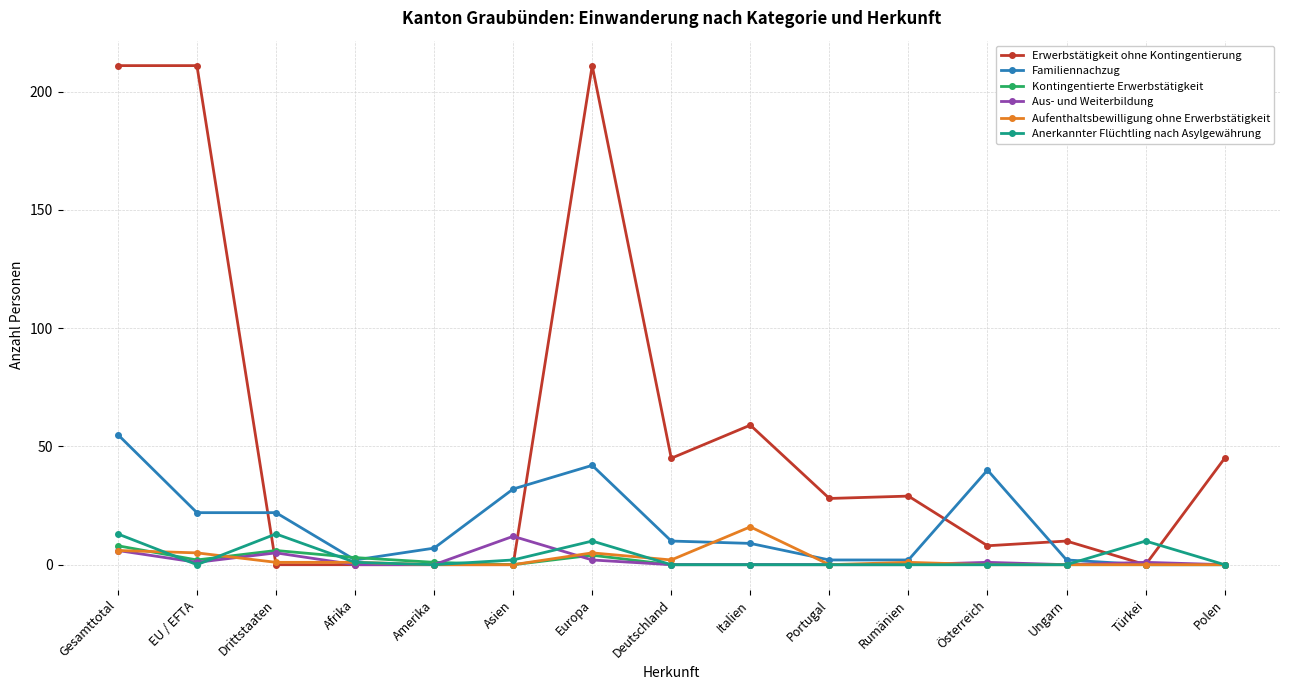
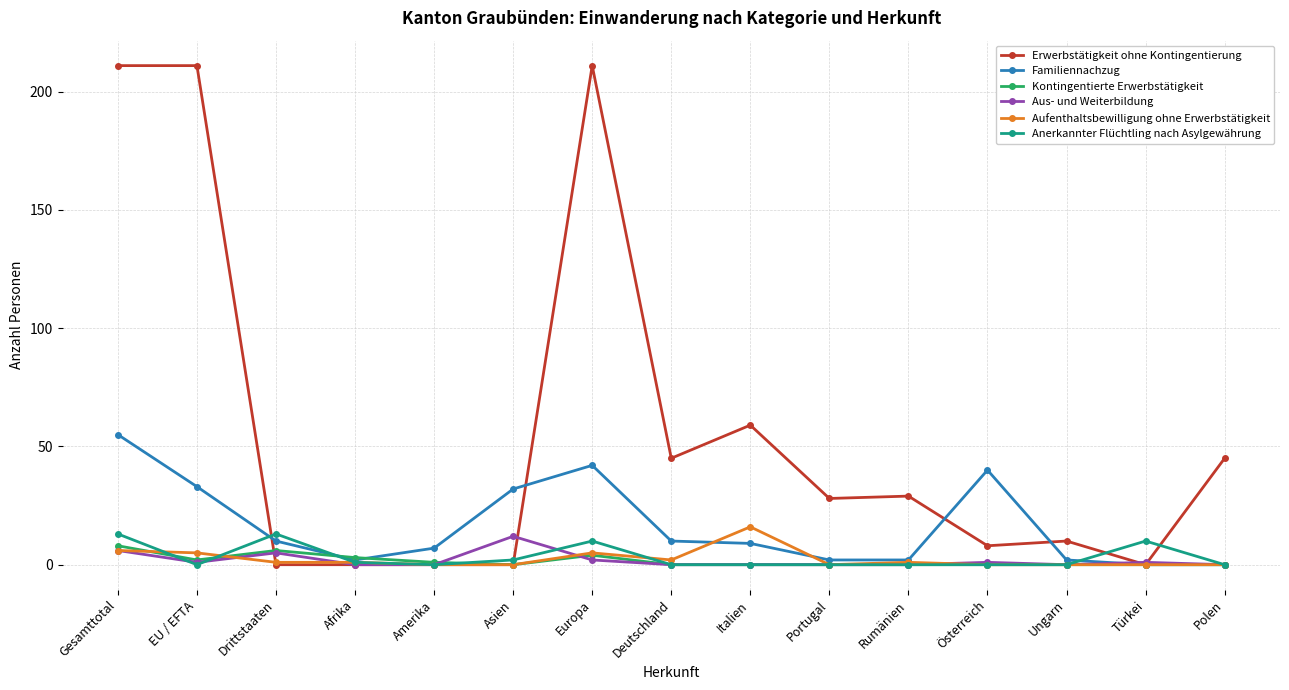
  {
    "Erwerbstätigkeit ohne Kontingentierung": {
      "Gesamttotal": 211,
      "EU / EFTA": 211,
      "Europa": 211,
      "Deutschland": 45,
      "Italien": 59,
      "Portugal": 28,
      "Rumänien": 29,
      "Österreich": 8,
      "Ungarn": 10,
      "Polen": 45
    },
    "Familiennachzug": {
      "Gesamttotal": 55,
-     "EU / EFTA": 22,
-     "Drittstaaten": 22,
+     "EU / EFTA": 33,
+     "Drittstaaten": 10,
      "Amerika": 7,
      "Asien": 32,
      "Europa": 42,
      "Deutschland": 10,
      "Italien": 9,
      "Portugal": 2,
      "Österreich": 40,
      "Ungarn": 2
    },
    "Aus- und Weiterbildung": {
      "Asien": 12,
      "Europa": 2
    },
    "Aufenthaltsbewilligung ohne Erwerbstätigkeit": {
      "EU / EFTA": 5,
      "Deutschland": 2,
      "Italien": 16
    }
  }
